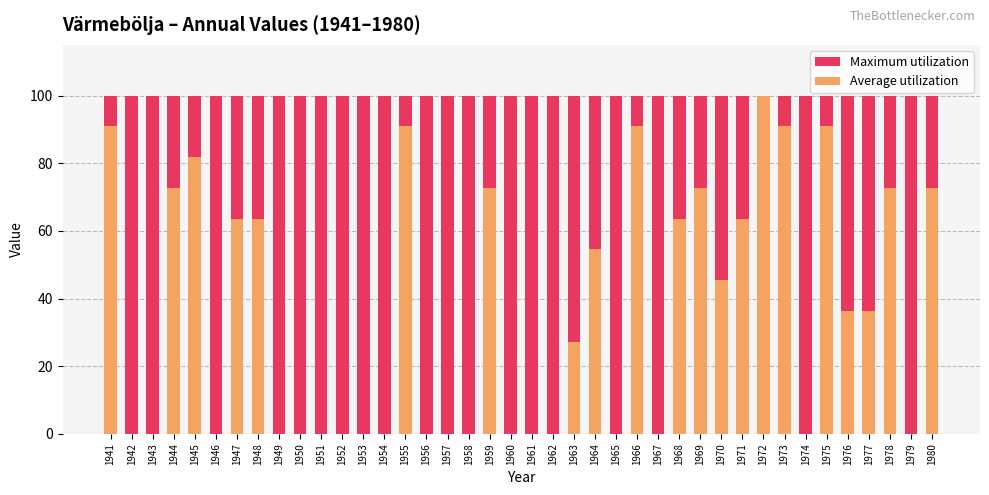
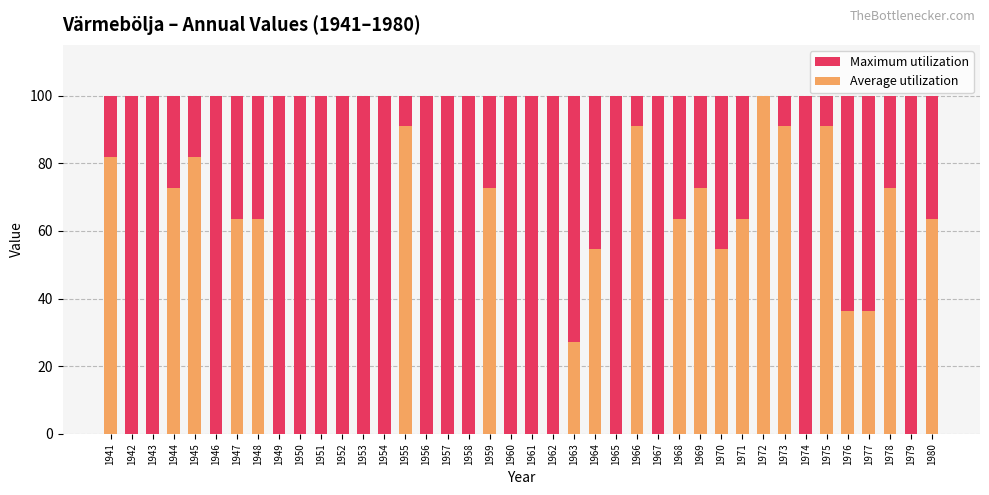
  {
    "Maximum utilization": {
      "1941": 100,
      "1942": 100,
      "1943": 100,
      "1944": 100,
      "1945": 100,
      "1946": 100,
      "1947": 100,
      "1948": 100,
      "1949": 100,
      "1950": 100,
      "1951": 100,
      "1952": 100,
      "1953": 100,
      "1954": 100,
      "1955": 100,
      "1956": 100,
      "1957": 100,
      "1958": 100,
      "1959": 100,
      "1960": 100,
      "1961": 100,
      "1962": 100,
      "1963": 100,
      "1964": 100,
      "1965": 100,
      "1966": 100,
      "1967": 100,
      "1968": 100,
      "1969": 100,
      "1970": 100,
      "1971": 100,
      "1972": 100,
      "1973": 100,
      "1974": 100,
      "1975": 100,
      "1976": 100,
      "1977": 100,
      "1978": 100,
      "1979": 100,
      "1980": 100
    },
    "Average utilization": {
-     "1941": 91,
+     "1941": 82,
      "1942": 0,
      "1943": 0,
      "1946": 0,
      "1949": 0,
      "1950": 0,
      "1951": 0,
      "1952": 0,
      "1953": 0,
      "1954": 0,
      "1956": 0,
      "1957": 0,
      "1958": 0,
      "1960": 0,
      "1961": 0,
      "1962": 0,
      "1965": 0,
      "1967": 0,
-     "1970": 45,
+     "1970": 55,
      "1972": 100,
      "1974": 0,
      "1979": 0,
-     "1980": 73
+     "1980": 64
    }
  }
